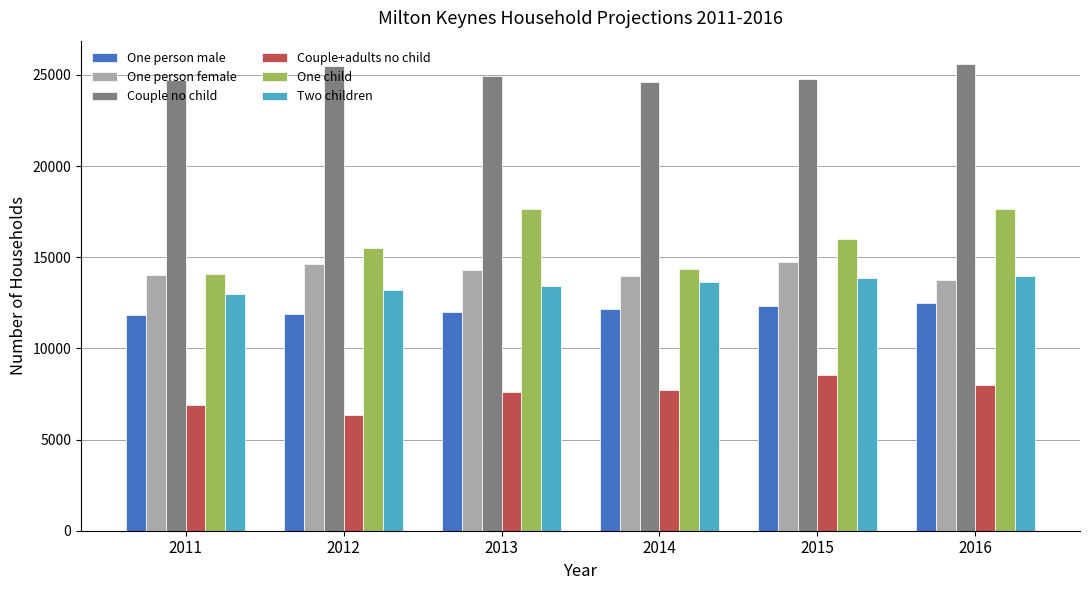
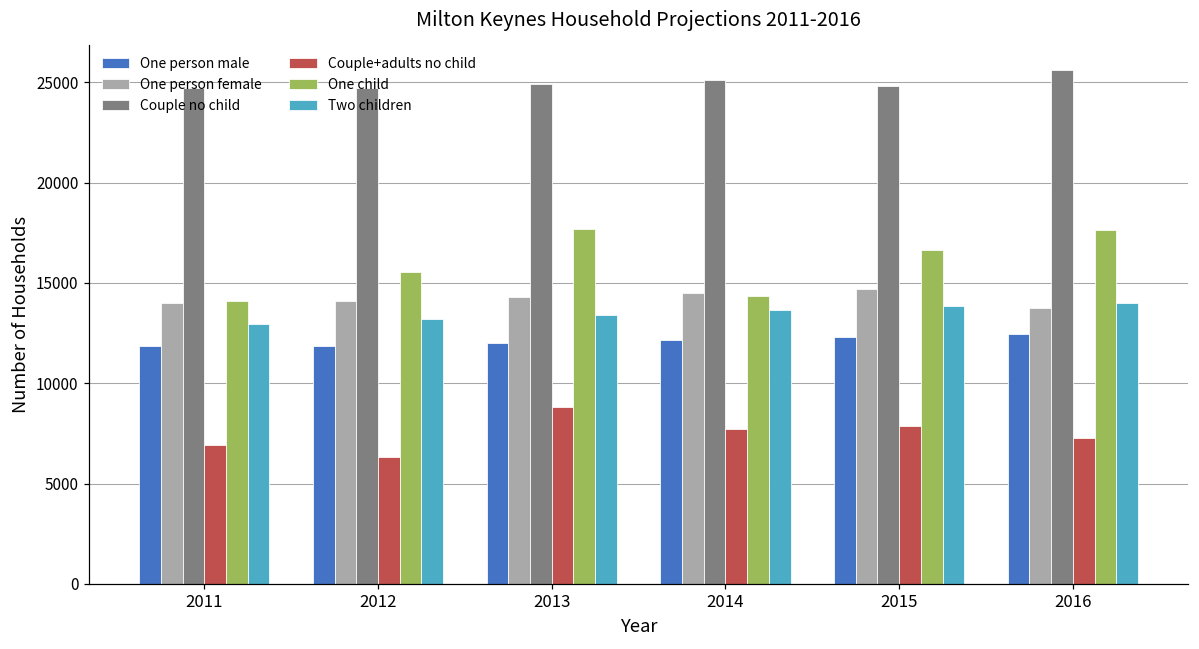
  {
    "One person female": {
      "2011": 14000,
-     "2012": 14600,
+     "2012": 14100,
      "2013": 14300,
-     "2014": 14000,
+     "2014": 14500,
      "2015": 14700,
      "2016": 13800
    },
    "Couple no child": {
      "2011": 24700,
-     "2012": 25500,
+     "2012": 24700,
      "2013": 24900,
-     "2014": 24600,
+     "2014": 25100,
      "2015": 24800,
      "2016": 25600
    },
    "Couple+adults no child": {
      "2011": 6900,
      "2012": 6300,
-     "2013": 7600,
+     "2013": 8800,
      "2014": 7700,
-     "2015": 8500,
-     "2016": 8000
+     "2015": 7900,
+     "2016": 7300
    },
    "One child": {
      "2011": 14100,
      "2012": 15500,
      "2013": 17700,
      "2014": 14400,
-     "2015": 16000,
+     "2015": 16700,
      "2016": 17700
    }
  }
